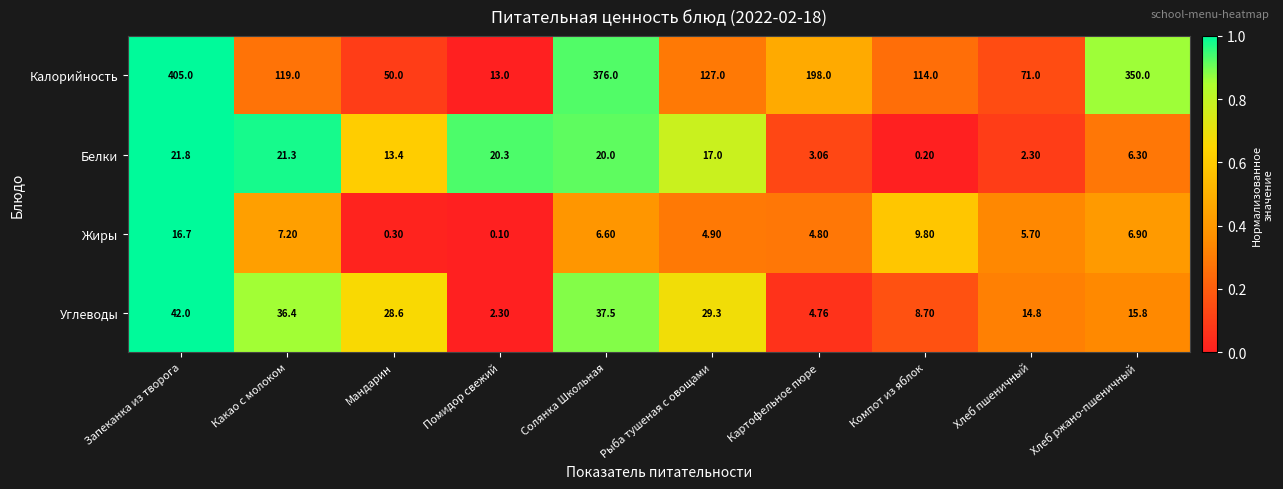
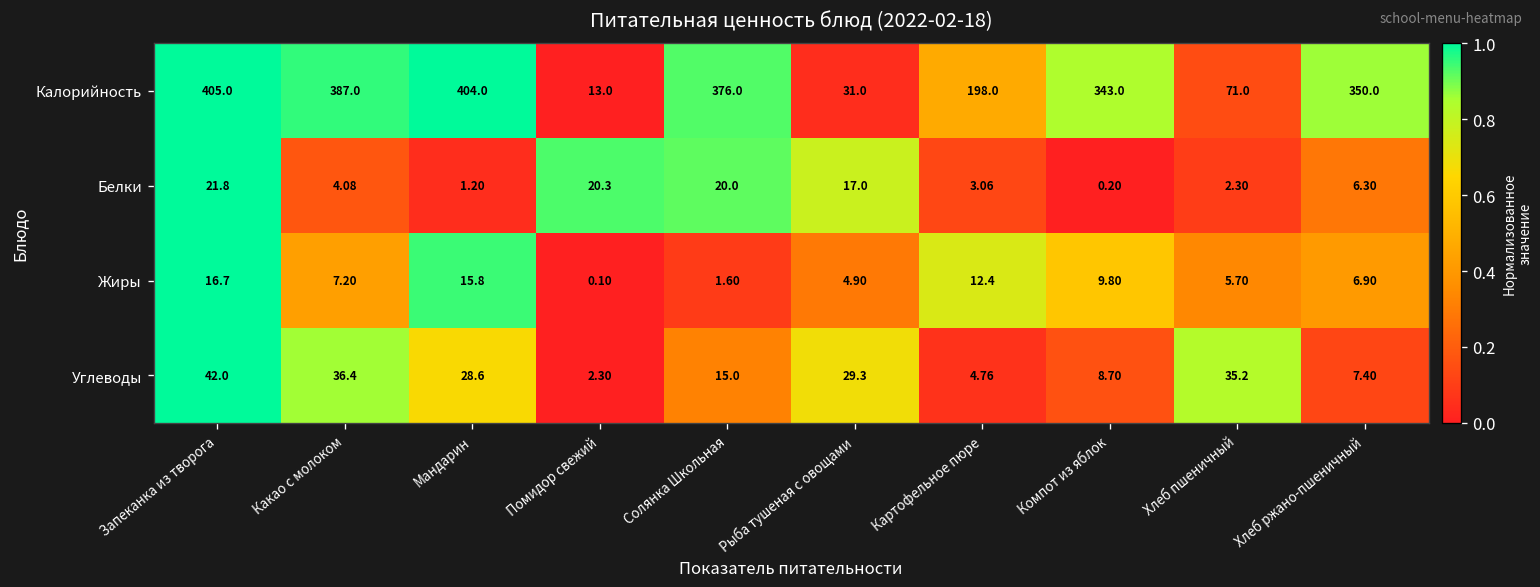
  {
    "Калорийность": {
      "Запеканка из творога": 405.0,
-     "Какао с молоком": 119.0,
-     "Мандарин": 50.0,
+     "Какао с молоком": 387.0,
+     "Мандарин": 404.0,
      "Помидор свежий": 13.0,
      "Солянка Школьная": 376.0,
-     "Рыба тушеная с овощами": 127.0,
+     "Рыба тушеная с овощами": 31.0,
      "Картофельное пюре": 198.0,
-     "Компот из яблок": 114.0,
+     "Компот из яблок": 343.0,
      "Хлеб пшеничный": 71.0,
      "Хлеб ржано-пшеничный": 350.0
    },
    "Белки": {
      "Запеканка из творога": 21.8,
-     "Какао с молоком": 21.3,
-     "Мандарин": 13.4,
+     "Какао с молоком": 4.08,
+     "Мандарин": 1.20,
      "Помидор свежий": 20.3,
      "Солянка Школьная": 20.0,
      "Рыба тушеная с овощами": 17.0,
      "Картофельное пюре": 3.06,
      "Компот из яблок": 0.20,
      "Хлеб пшеничный": 2.30,
      "Хлеб ржано-пшеничный": 6.30
    },
    "Жиры": {
      "Запеканка из творога": 16.7,
      "Какао с молоком": 7.20,
-     "Мандарин": 0.30,
+     "Мандарин": 15.8,
      "Помидор свежий": 0.10,
-     "Солянка Школьная": 6.60,
+     "Солянка Школьная": 1.60,
      "Рыба тушеная с овощами": 4.90,
-     "Картофельное пюре": 4.80,
+     "Картофельное пюре": 12.4,
      "Компот из яблок": 9.80,
      "Хлеб пшеничный": 5.70,
      "Хлеб ржано-пшеничный": 6.90
    },
    "Углеводы": {
      "Запеканка из творога": 42.0,
      "Какао с молоком": 36.4,
      "Мандарин": 28.6,
      "Помидор свежий": 2.30,
-     "Солянка Школьная": 37.5,
+     "Солянка Школьная": 15.0,
      "Рыба тушеная с овощами": 29.3,
      "Картофельное пюре": 4.76,
      "Компот из яблок": 8.70,
-     "Хлеб пшеничный": 14.8,
-     "Хлеб ржано-пшеничный": 15.8
+     "Хлеб пшеничный": 35.2,
+     "Хлеб ржано-пшеничный": 7.40
    }
  }
